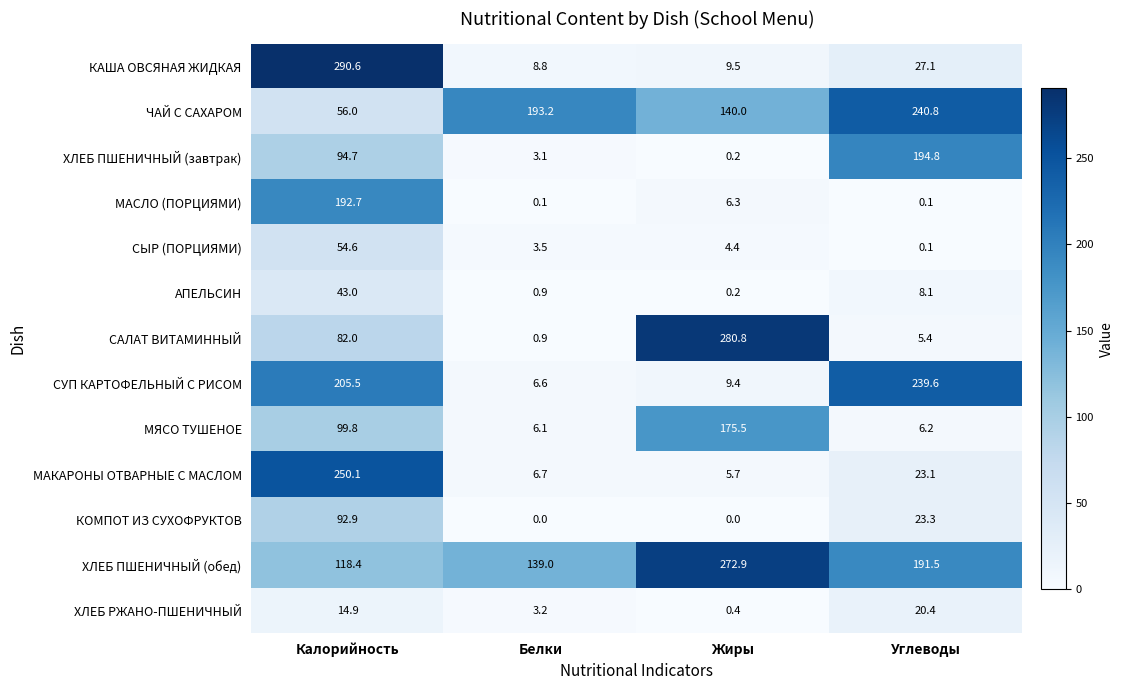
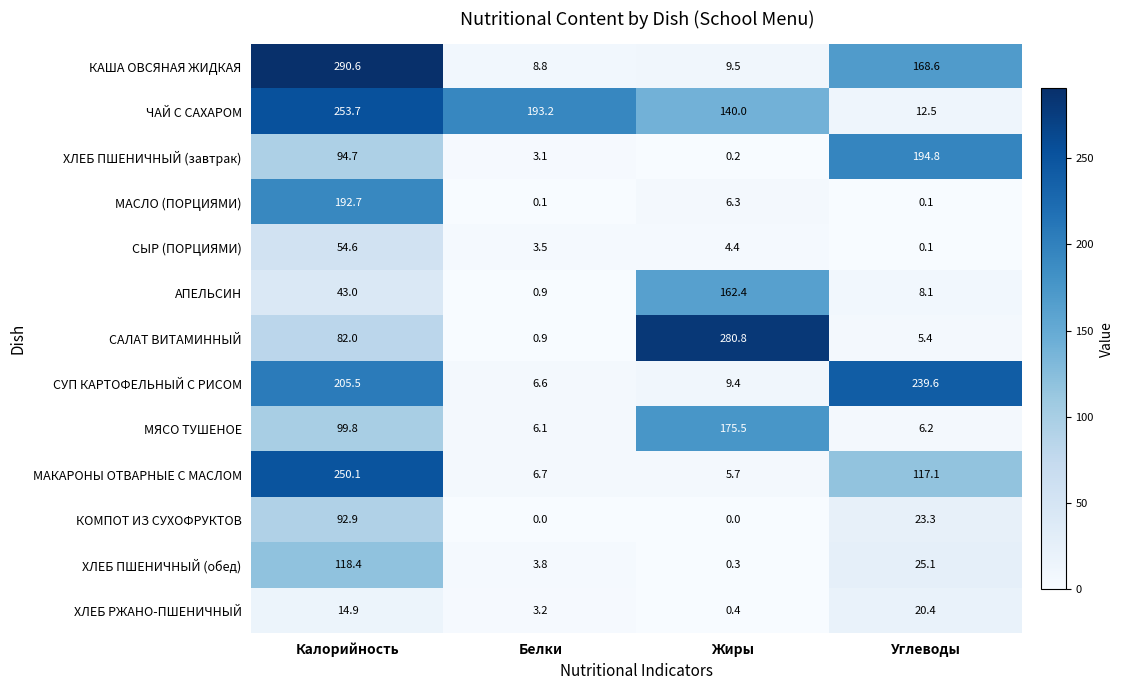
  {
    "КАША ОВСЯНАЯ ЖИДКАЯ": {
      "Калорийность": 290.6,
      "Белки": 8.8,
      "Жиры": 9.5,
-     "Углеводы": 27.1
+     "Углеводы": 168.6
    },
    "ЧАЙ С САХАРОМ": {
-     "Калорийность": 56.0,
+     "Калорийность": 253.7,
      "Белки": 193.2,
      "Жиры": 140.0,
-     "Углеводы": 240.8
+     "Углеводы": 12.5
    },
    "ХЛЕБ ПШЕНИЧНЫЙ (завтрак)": {
      "Калорийность": 94.7,
      "Белки": 3.1,
      "Жиры": 0.2,
      "Углеводы": 194.8
    },
    "МАСЛО (ПОРЦИЯМИ)": {
      "Калорийность": 192.7,
      "Белки": 0.1,
      "Жиры": 6.3,
      "Углеводы": 0.1
    },
    "СЫР (ПОРЦИЯМИ)": {
      "Калорийность": 54.6,
      "Белки": 3.5,
      "Жиры": 4.4,
      "Углеводы": 0.1
    },
    "АПЕЛЬСИН": {
      "Калорийность": 43.0,
      "Белки": 0.9,
-     "Жиры": 0.2,
+     "Жиры": 162.4,
      "Углеводы": 8.1
    },
    "САЛАТ ВИТАМИННЫЙ": {
      "Калорийность": 82.0,
      "Белки": 0.9,
      "Жиры": 280.8,
      "Углеводы": 5.4
    },
    "СУП КАРТОФЕЛЬНЫЙ С РИСОМ": {
      "Калорийность": 205.5,
      "Белки": 6.6,
      "Жиры": 9.4,
      "Углеводы": 239.6
    },
    "МЯСО ТУШЕНОЕ": {
      "Калорийность": 99.8,
      "Белки": 6.1,
      "Жиры": 175.5,
      "Углеводы": 6.2
    },
    "МАКАРОНЫ ОТВАРНЫЕ С МАСЛОМ": {
      "Калорийность": 250.1,
      "Белки": 6.7,
      "Жиры": 5.7,
-     "Углеводы": 23.1
+     "Углеводы": 117.1
    },
    "КОМПОТ ИЗ СУХОФРУКТОВ": {
      "Калорийность": 92.9,
      "Белки": 0.0,
      "Жиры": 0.0,
      "Углеводы": 23.3
    },
    "ХЛЕБ ПШЕНИЧНЫЙ (обед)": {
      "Калорийность": 118.4,
-     "Белки": 139.0,
-     "Жиры": 272.9,
-     "Углеводы": 191.5
+     "Белки": 3.8,
+     "Жиры": 0.3,
+     "Углеводы": 25.1
    },
    "ХЛЕБ РЖАНО-ПШЕНИЧНЫЙ": {
      "Калорийность": 14.9,
      "Белки": 3.2,
      "Жиры": 0.4,
      "Углеводы": 20.4
    }
  }
